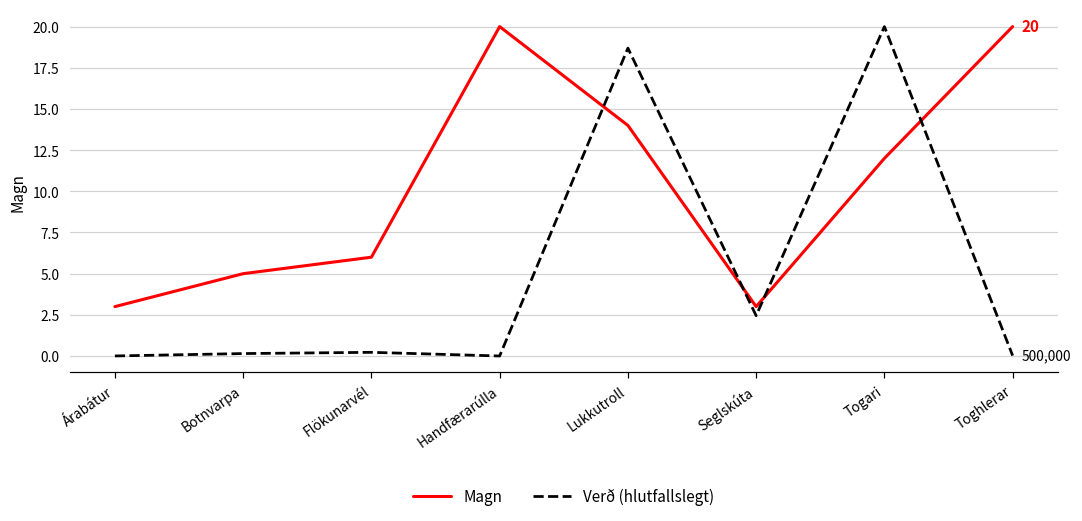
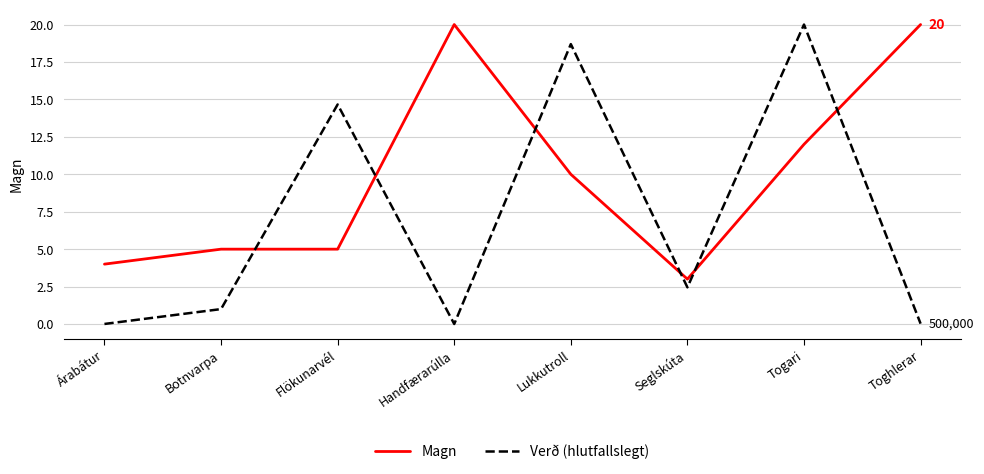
  {
    "Magn": {
-     "Árabátur": 3,
+     "Árabátur": 4,
      "Botnvarpa": 5,
-     "Flökunarvél": 6,
+     "Flökunarvél": 5,
      "Handfærarúlla": 20,
-     "Lukkutroll": 14,
+     "Lukkutroll": 10,
      "Seglskúta": 3,
      "Togari": 12
    },
    "Verð (hlutfallslegt)": {
      "Árabátur": 0.0,
-     "Botnvarpa": 0.2,
-     "Flökunarvél": 0.2,
+     "Botnvarpa": 1.0,
+     "Flökunarvél": 14.7,
      "Handfærarúlla": 0.0,
      "Lukkutroll": 18.7,
      "Seglskúta": 2.4,
      "Togari": 20.0
    }
  }
